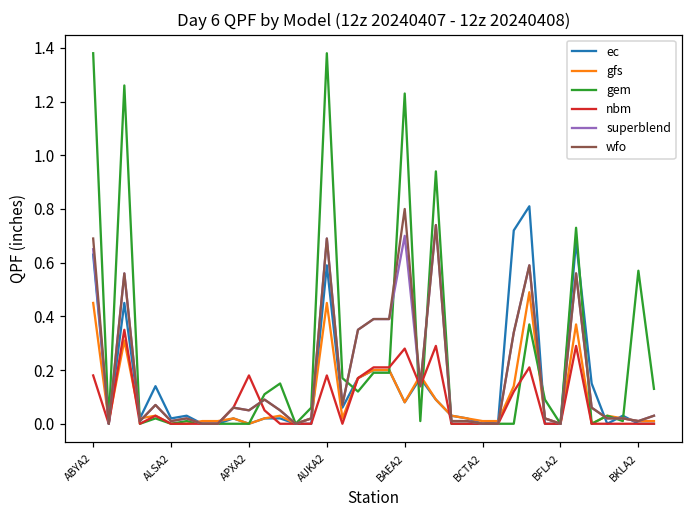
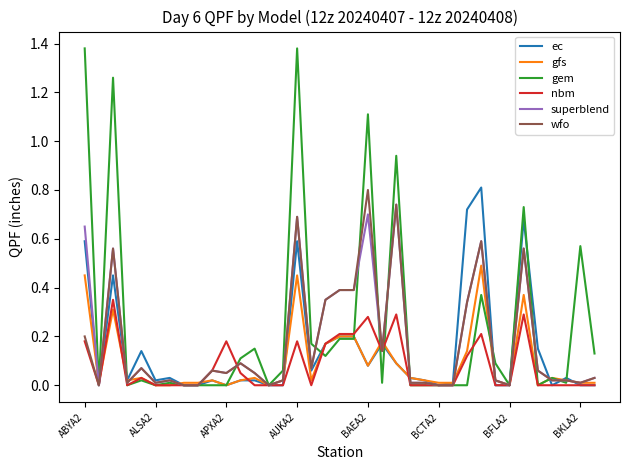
  {
    "ec": {
-     "ABYA2": 0.63,
+     "ABYA2": 0.59,
      "AUKA2": 0.59
    },
    "gfs": {
      "ABYA2": 0.45,
      "AUKA2": 0.45
    },
    "gem": {
      "ABYA2": 1.38,
      "AUKA2": 1.38,
-     "BAEA2": 1.23,
+     "BAEA2": 1.11,
      "BKLA2": 0.57
    },
    "nbm": {
      "ABYA2": 0.18,
      "APXA2": 0.18,
      "AUKA2": 0.18,
      "BAEA2": 0.28
    },
    "superblend": {
      "ABYA2": 0.65,
      "BAEA2": 0.70
    },
    "wfo": {
-     "ABYA2": 0.69,
+     "ABYA2": 0.20,
      "BAEA2": 0.80
    }
  }
